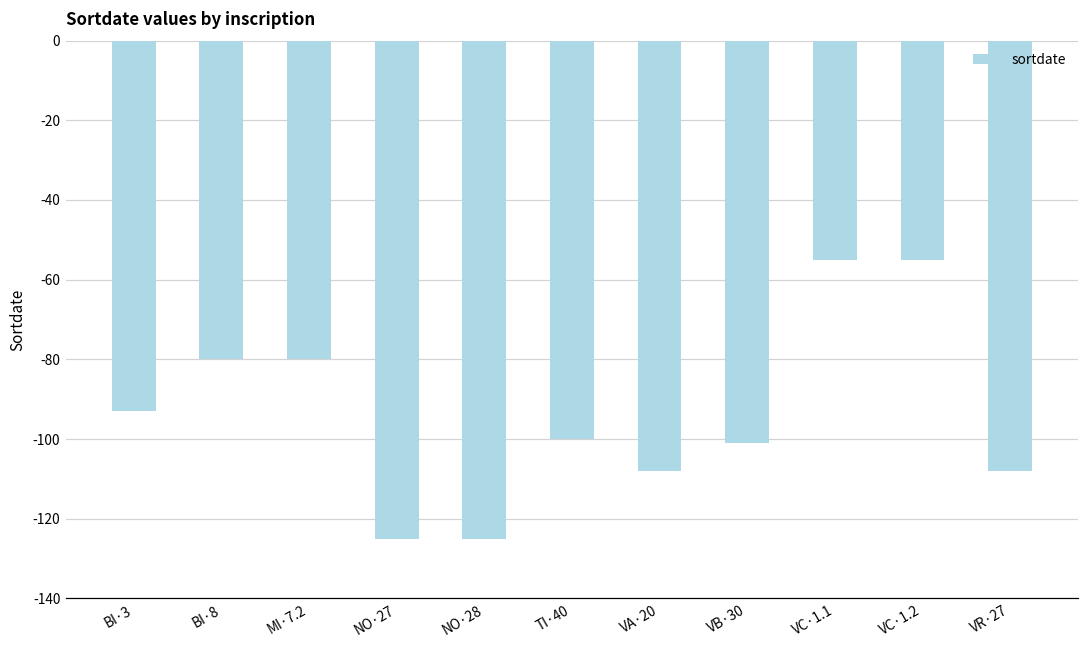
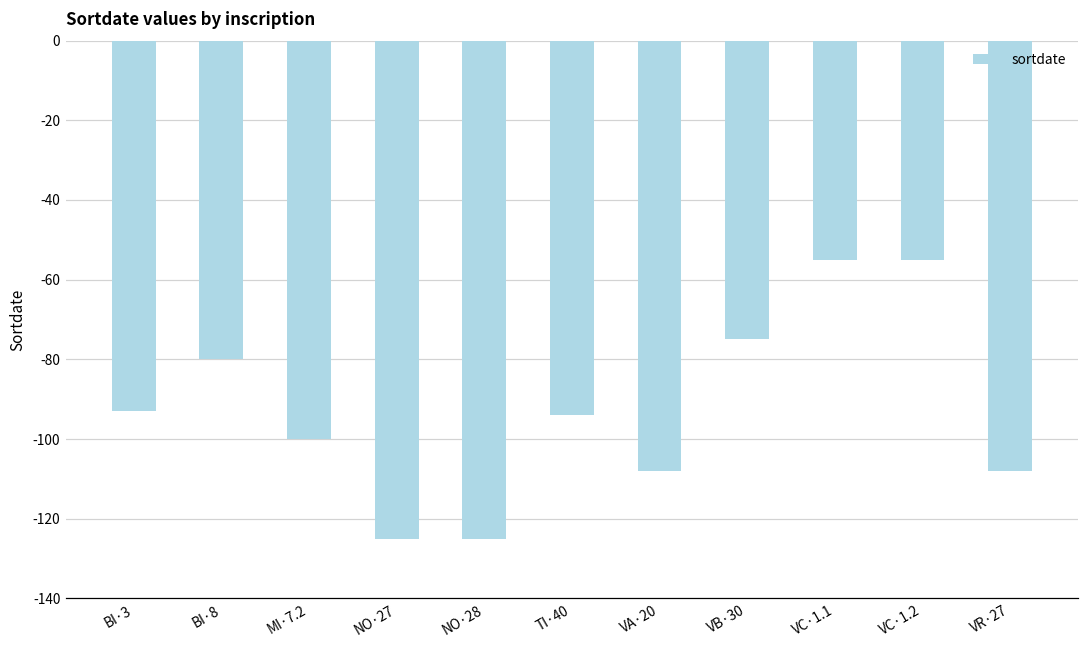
  {
    "BI·3": -93,
    "BI·8": -80,
-   "MI·7.2": -80,
+   "MI·7.2": -100,
    "NO·27": -125,
    "NO·28": -125,
-   "TI·40": -100,
+   "TI·40": -94,
    "VA·20": -108,
-   "VB·30": -101,
+   "VB·30": -75,
    "VC·1.1": -55,
    "VC·1.2": -55,
    "VR·27": -108
  }
